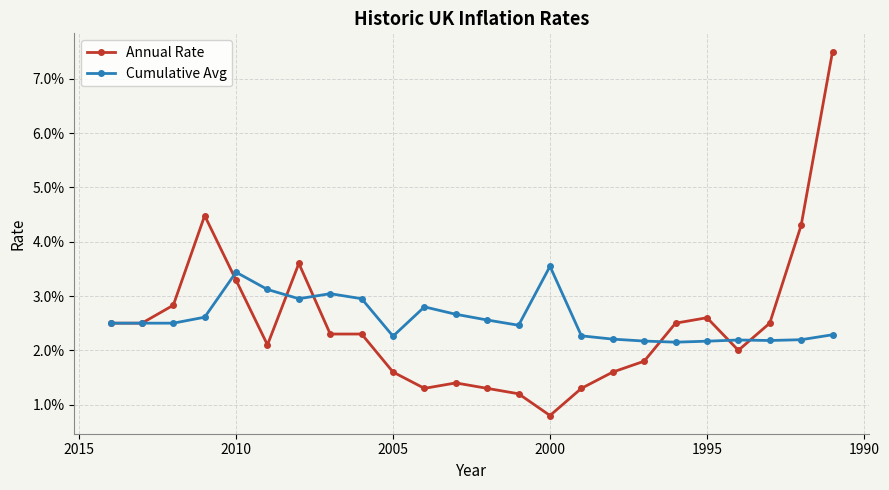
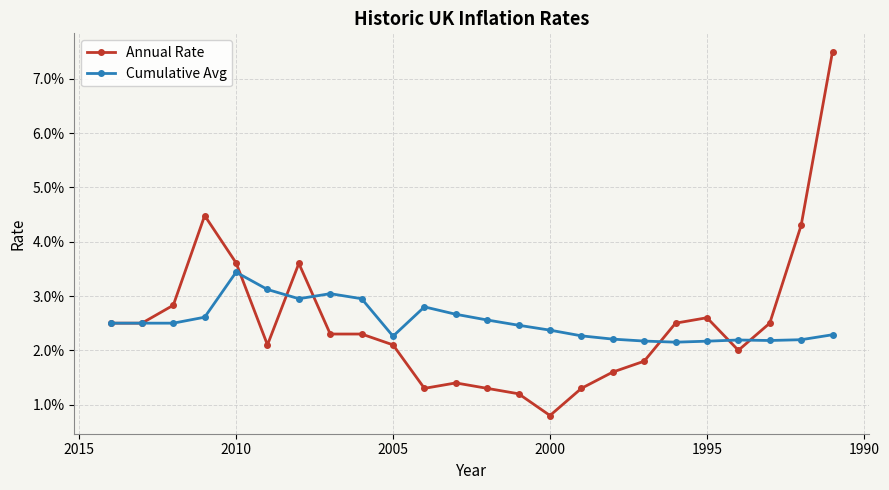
  {
    "Annual Rate": {
-     "2010": "3.3%",
-     "2005": "1.6%",
+     "2010": "3.6%",
+     "2005": "2.1%",
      "2000": "0.8%",
      "1995": "2.6%"
    },
    "Cumulative Avg": {
      "2010": "3.4%",
      "2005": "2.3%",
-     "2000": "3.5%",
+     "2000": "2.4%",
      "1995": "2.2%"
    }
  }
